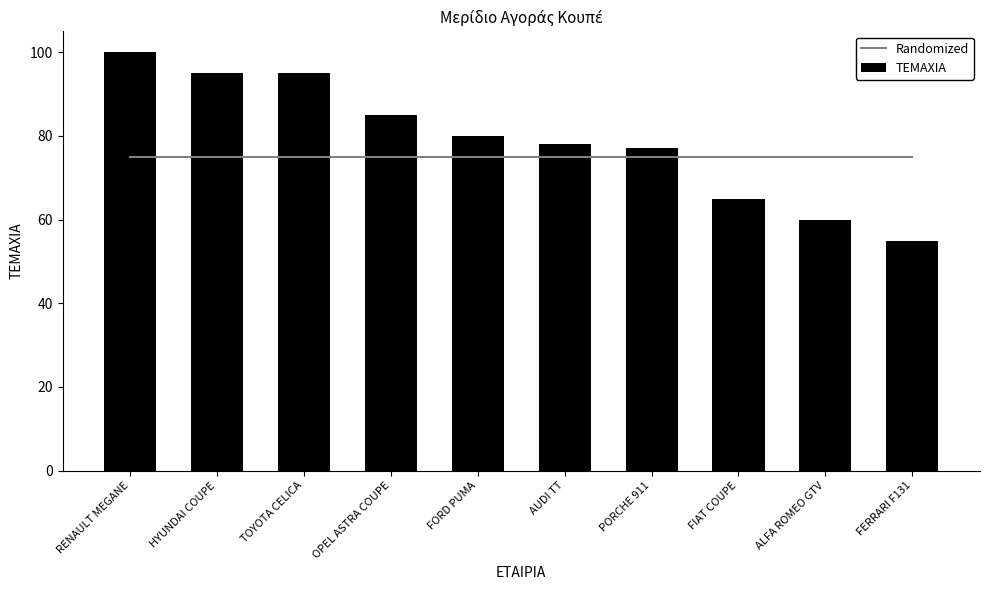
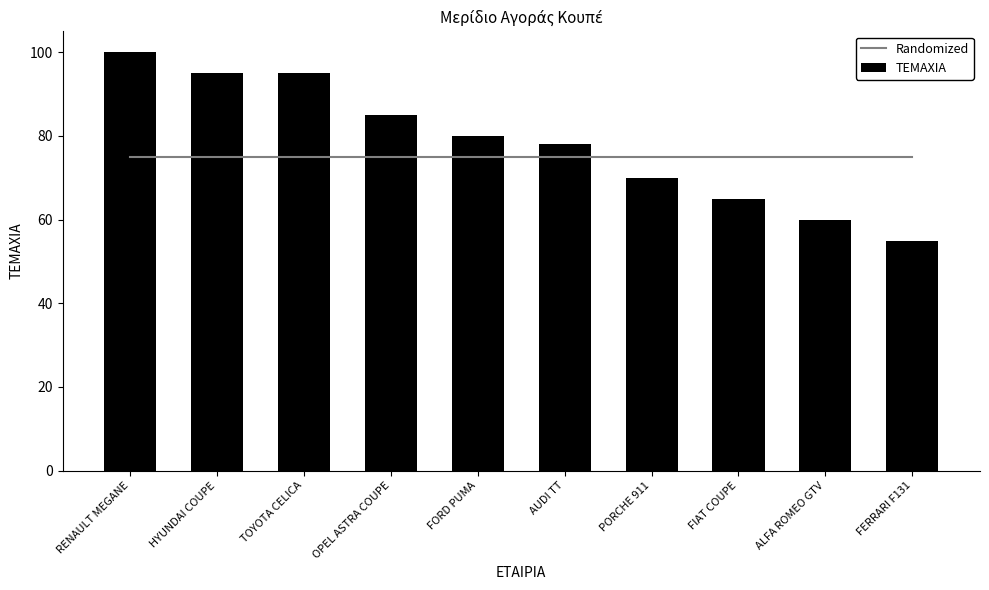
  {
    "Randomized": {
      "RENAULT MEGANE": 75,
      "HYUNDAI COUPE": 75,
      "TOYOTA CELICA": 75,
      "OPEL ASTRA COUPE": 75,
      "FORD PUMA": 75,
      "AUDI TT": 75,
      "PORCHE 911": 75,
      "FIAT COUPE": 75,
      "ALFA ROMEO GTV": 75,
      "FERRARI F131": 75
    },
    "ΤΕΜΑΧΙΑ": {
      "RENAULT MEGANE": 100,
      "HYUNDAI COUPE": 95,
      "TOYOTA CELICA": 95,
      "OPEL ASTRA COUPE": 85,
      "FORD PUMA": 80,
      "AUDI TT": 78,
-     "PORCHE 911": 77,
+     "PORCHE 911": 70,
      "FIAT COUPE": 65,
      "ALFA ROMEO GTV": 60,
      "FERRARI F131": 55
    }
  }
